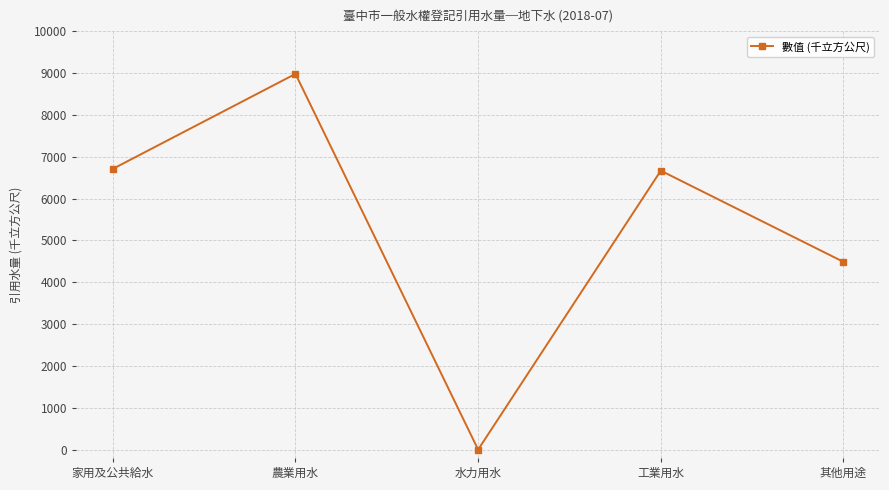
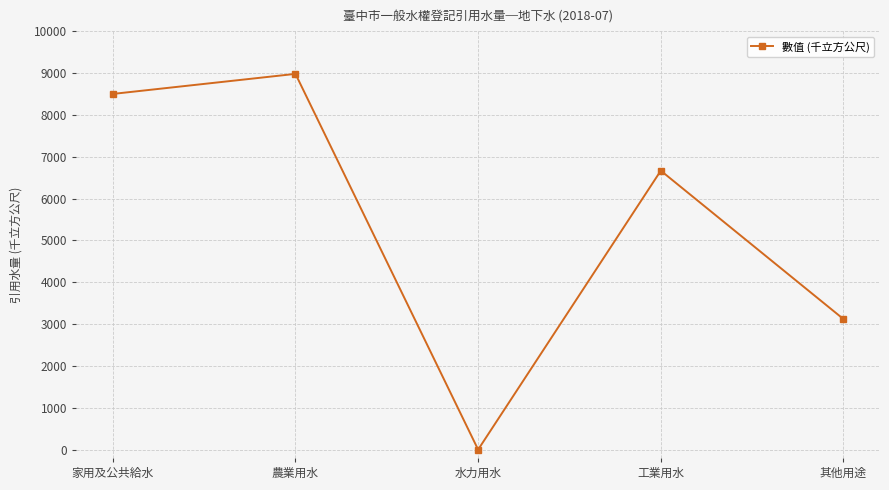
  {
-   "家用及公共給水": 6700,
+   "家用及公共給水": 8500,
    "農業用水": 9000,
    "水力用水": 0,
    "工業用水": 6700,
-   "其他用途": 4500
+   "其他用途": 3100
  }
